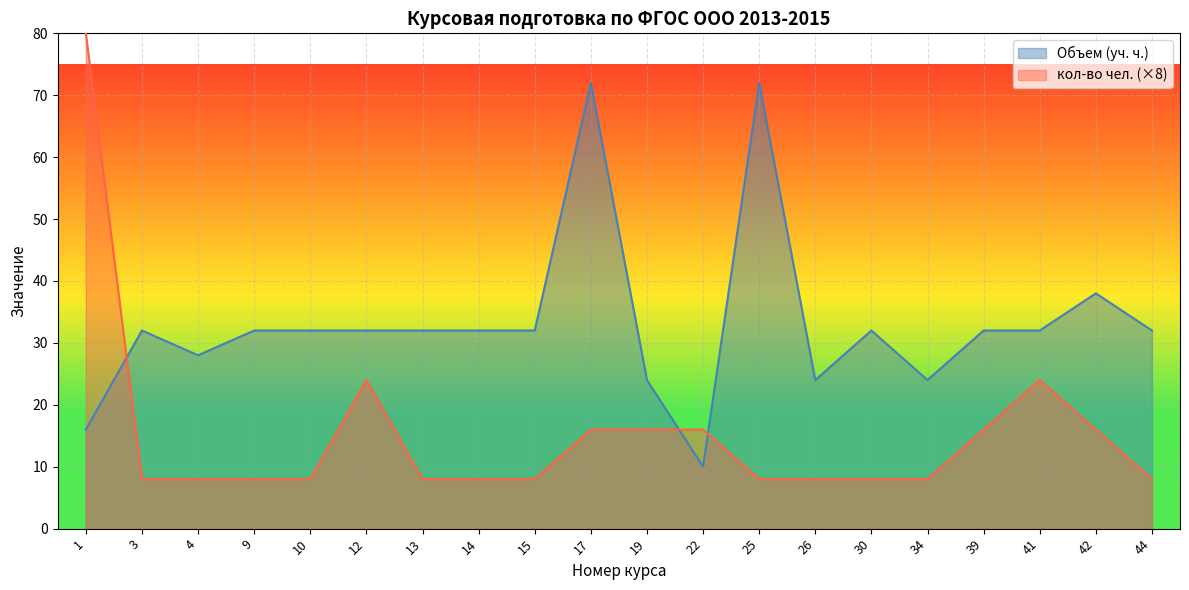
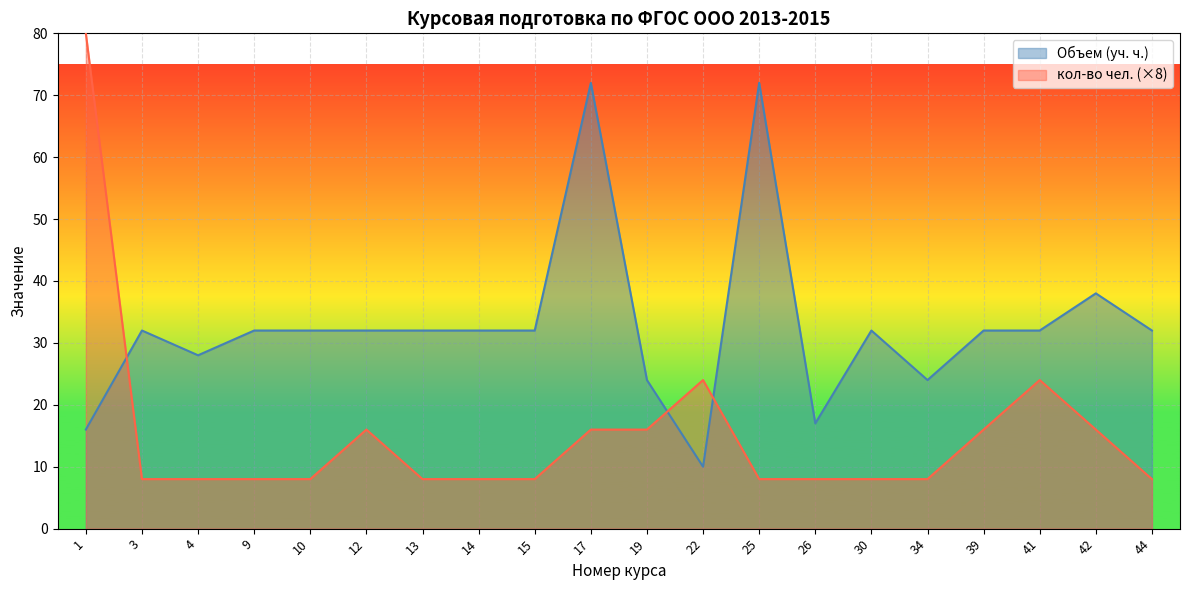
  {
    "Объем (уч. ч.)": {
      "1": 16,
      "3": 32,
      "4": 28,
      "9": 32,
      "10": 32,
      "12": 32,
      "13": 32,
      "14": 32,
      "15": 32,
      "17": 72,
      "19": 24,
      "22": 10,
      "25": 72,
-     "26": 24,
+     "26": 17,
      "30": 32,
      "34": 24,
      "39": 32,
      "41": 32,
      "42": 38,
      "44": 32
    },
    "кол-во чел. (×8)": {
      "1": 80,
      "3": 8,
      "4": 8,
      "9": 8,
      "10": 8,
-     "12": 24,
+     "12": 16,
      "13": 8,
      "14": 8,
      "15": 8,
      "17": 16,
      "19": 16,
-     "22": 16,
+     "22": 24,
      "25": 8,
      "26": 8,
      "30": 8,
      "34": 8,
      "39": 16,
      "41": 24,
      "42": 16,
      "44": 8
    }
  }
